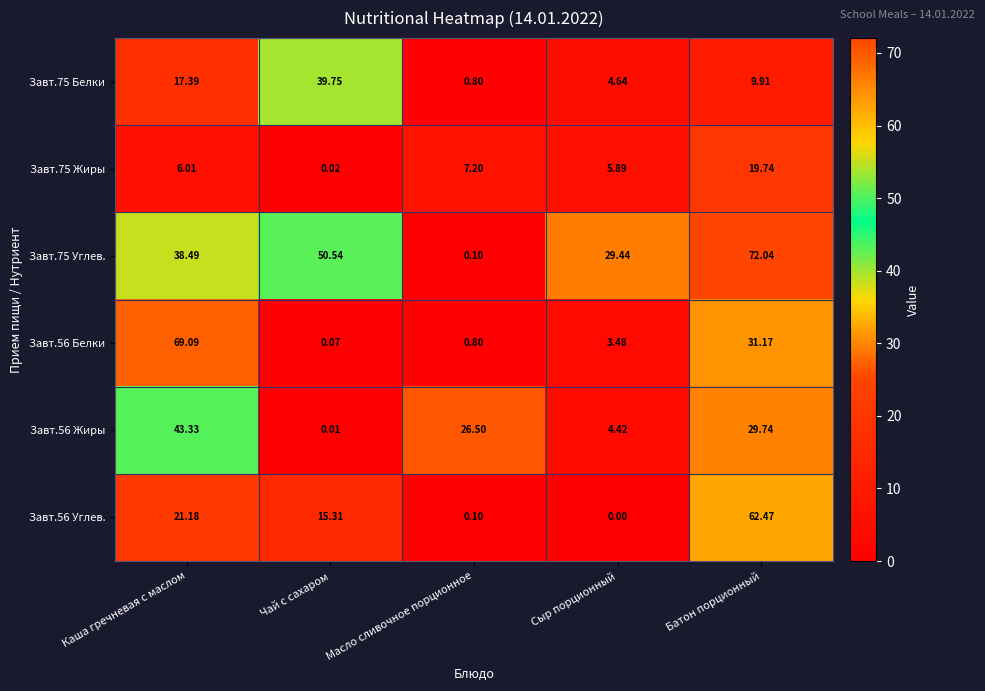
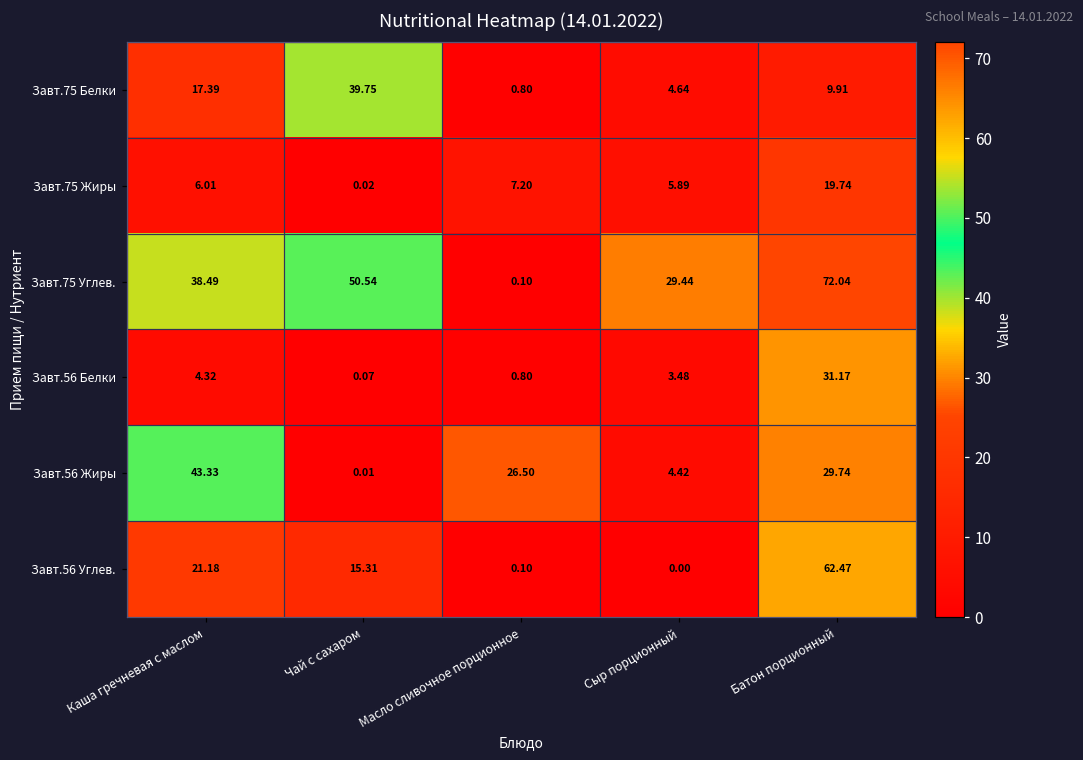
  {
    "Завт.75 Белки": {
      "Каша гречневая с маслом": 17.39,
      "Чай с сахаром": 39.75,
      "Масло сливочное порционное": 0.80,
      "Сыр порционный": 4.64,
      "Батон порционный": 9.91
    },
    "Завт.75 Жиры": {
      "Каша гречневая с маслом": 6.01,
      "Чай с сахаром": 0.02,
      "Масло сливочное порционное": 7.20,
      "Сыр порционный": 5.89,
      "Батон порционный": 19.74
    },
    "Завт.75 Углев.": {
      "Каша гречневая с маслом": 38.49,
      "Чай с сахаром": 50.54,
      "Масло сливочное порционное": 0.10,
      "Сыр порционный": 29.44,
      "Батон порционный": 72.04
    },
    "Завт.56 Белки": {
-     "Каша гречневая с маслом": 69.09,
+     "Каша гречневая с маслом": 4.32,
      "Чай с сахаром": 0.07,
      "Масло сливочное порционное": 0.80,
      "Сыр порционный": 3.48,
      "Батон порционный": 31.17
    },
    "Завт.56 Жиры": {
      "Каша гречневая с маслом": 43.33,
      "Чай с сахаром": 0.01,
      "Масло сливочное порционное": 26.50,
      "Сыр порционный": 4.42,
      "Батон порционный": 29.74
    },
    "Завт.56 Углев.": {
      "Каша гречневая с маслом": 21.18,
      "Чай с сахаром": 15.31,
      "Масло сливочное порционное": 0.10,
      "Сыр порционный": 0.00,
      "Батон порционный": 62.47
    }
  }
